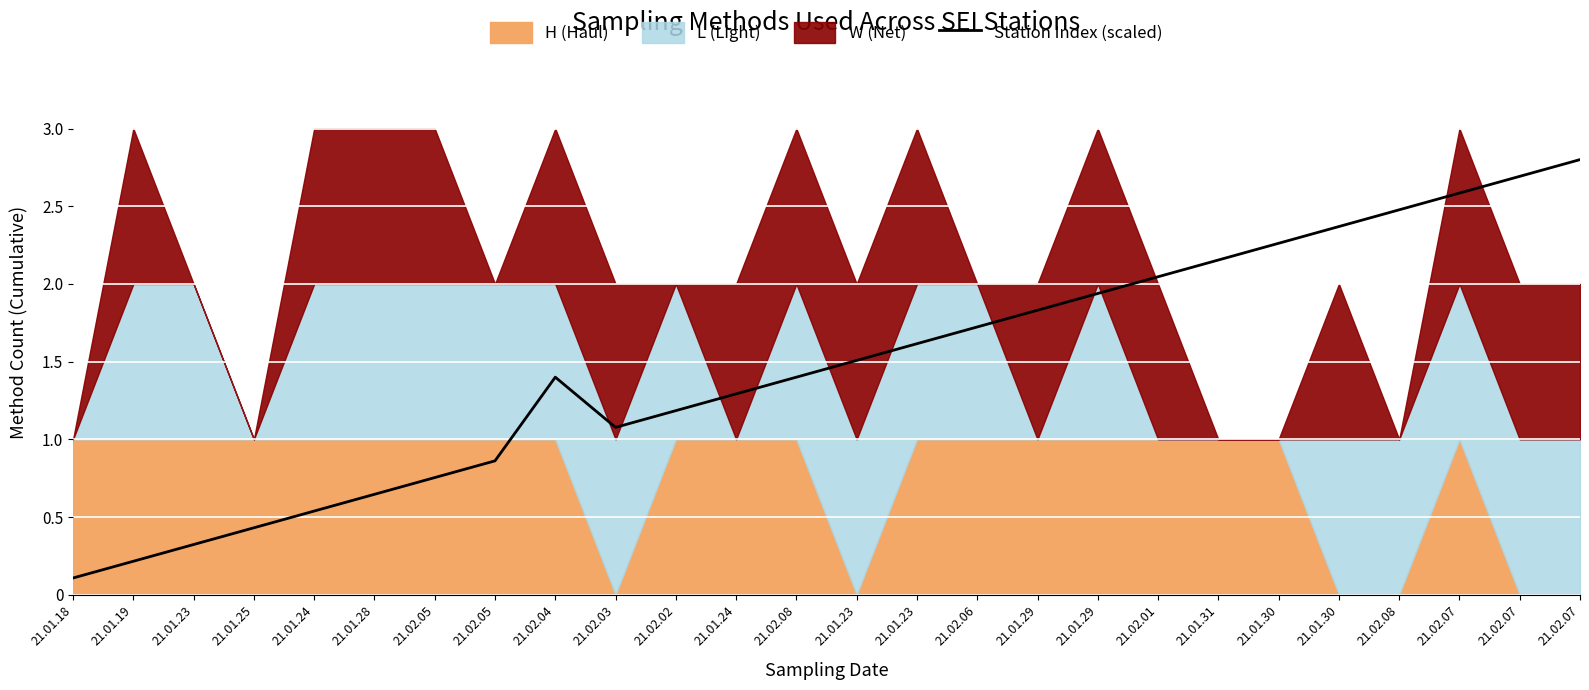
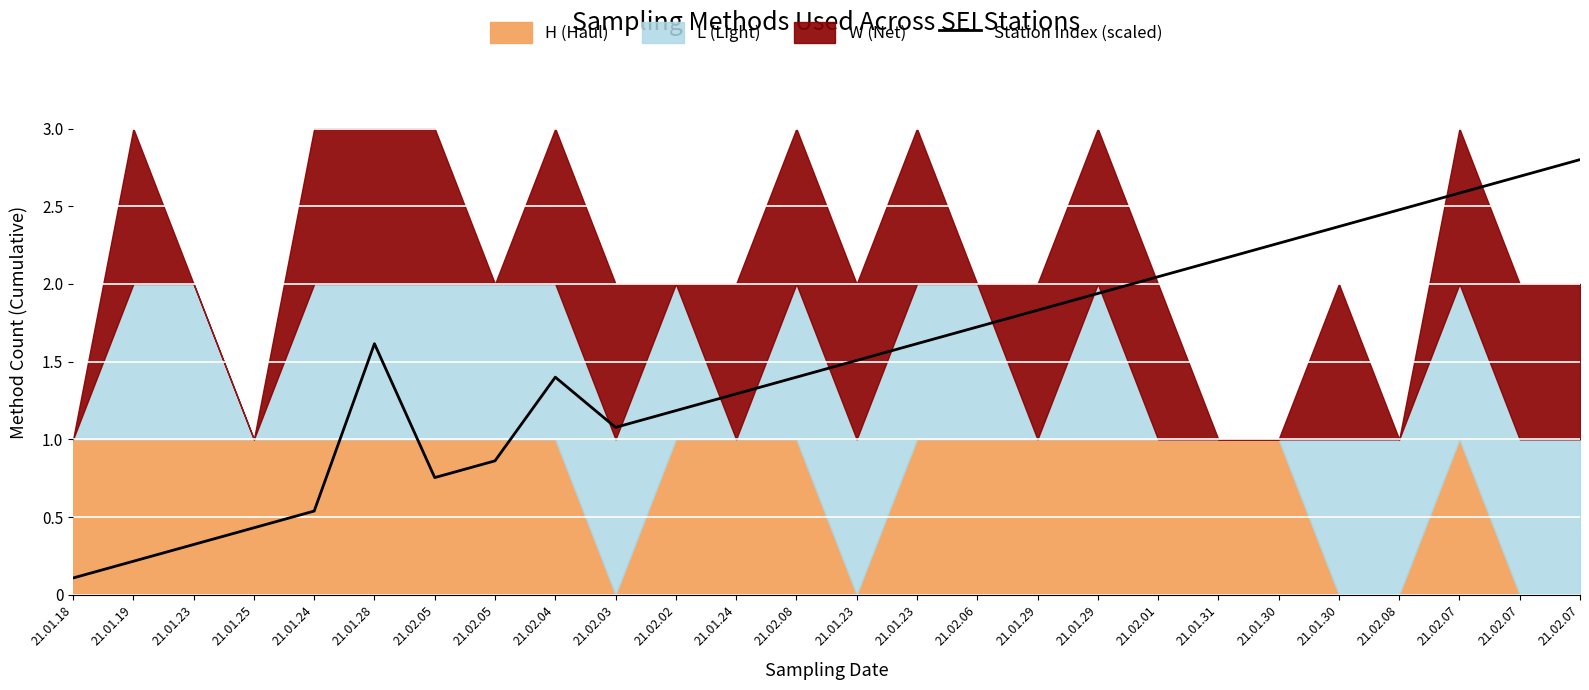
  {
    "Station Index (scaled)": {
      "21.01.18": 0.11,
      "21.01.19": 0.22,
      "21.01.25": 0.43,
-     "21.01.28": 0.65,
+     "21.01.28": 1.62,
      "21.02.04": 1.40,
      "21.02.03": 1.08,
      "21.02.02": 1.18,
      "21.02.06": 1.72,
      "21.02.01": 2.05,
      "21.01.31": 2.15
    },
    "H (Haul)": {
      "21.01.19": 1.00,
      "21.01.28": 1.00,
      "21.02.04": 1.00,
      "21.02.03": 0.00,
      "21.02.02": 1.00,
      "21.02.06": 1.00
    }
  }
